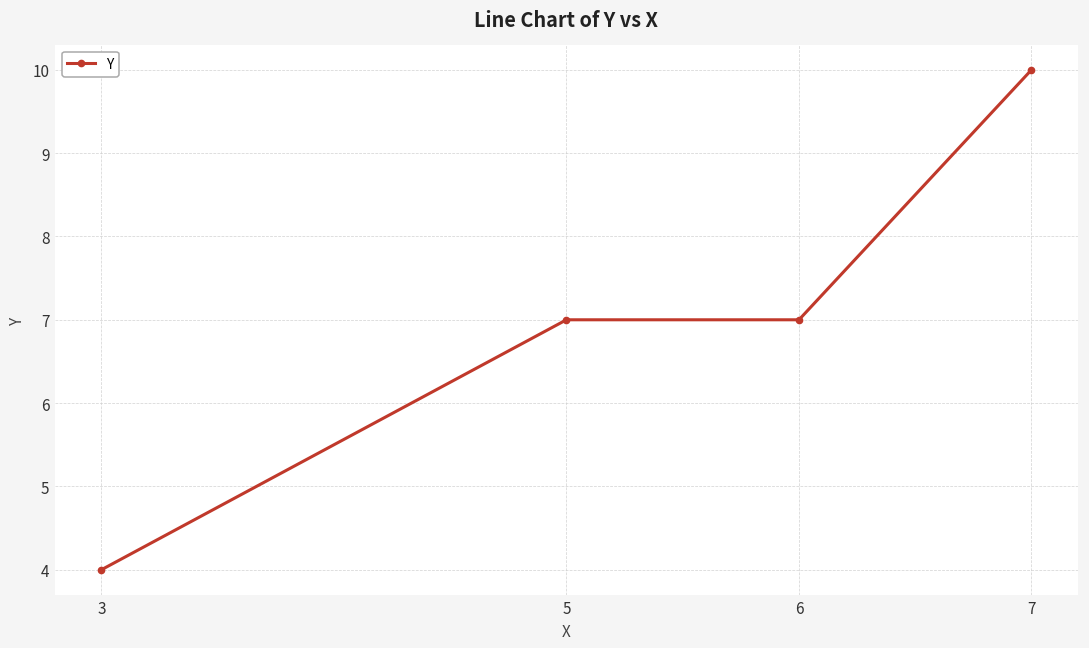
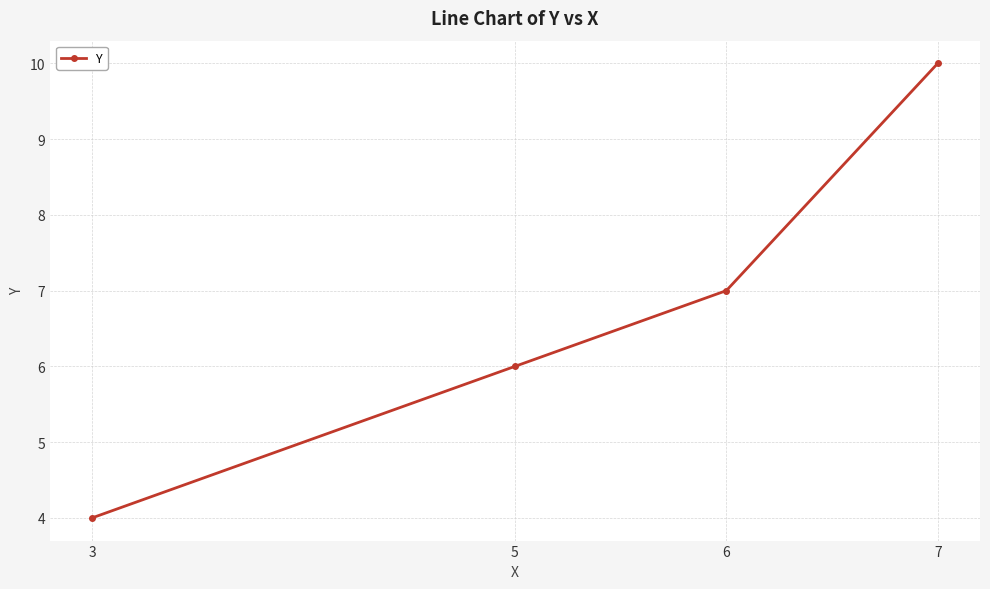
  {
    "3": 4,
-   "5": 7,
+   "5": 6,
    "6": 7,
    "7": 10
  }
